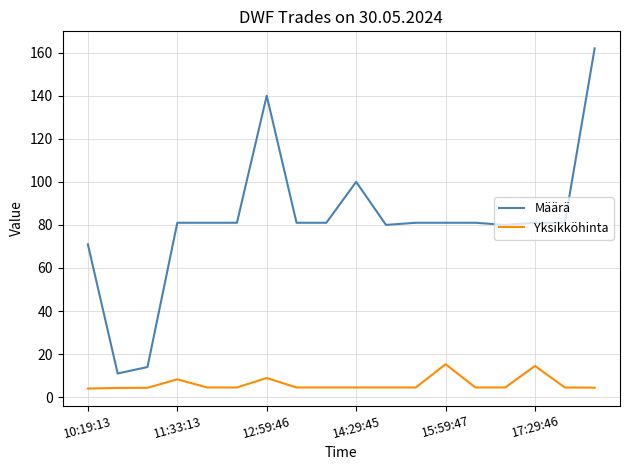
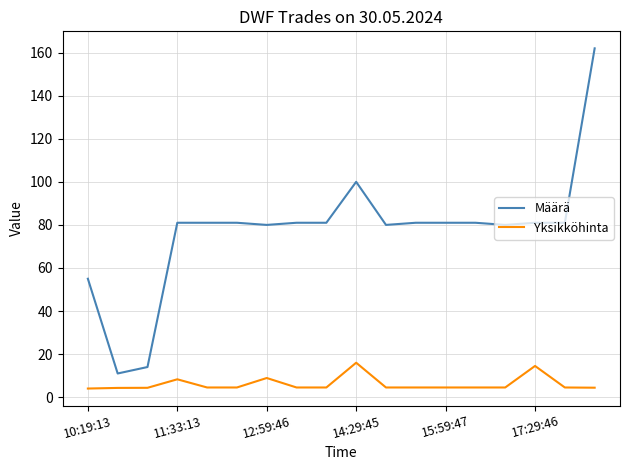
  {
    "Määrä": {
-     "10:19:13": 71,
+     "10:19:13": 55,
      "11:33:13": 81,
-     "12:59:46": 140,
+     "12:59:46": 80,
      "14:29:45": 100,
      "15:59:47": 81
    },
    "Yksikköhinta": {
      "10:19:13": 4,
      "11:33:13": 8,
      "12:59:46": 9,
-     "14:29:45": 5,
-     "15:59:47": 15,
+     "14:29:45": 16,
+     "15:59:47": 5,
      "17:29:46": 15
    }
  }
